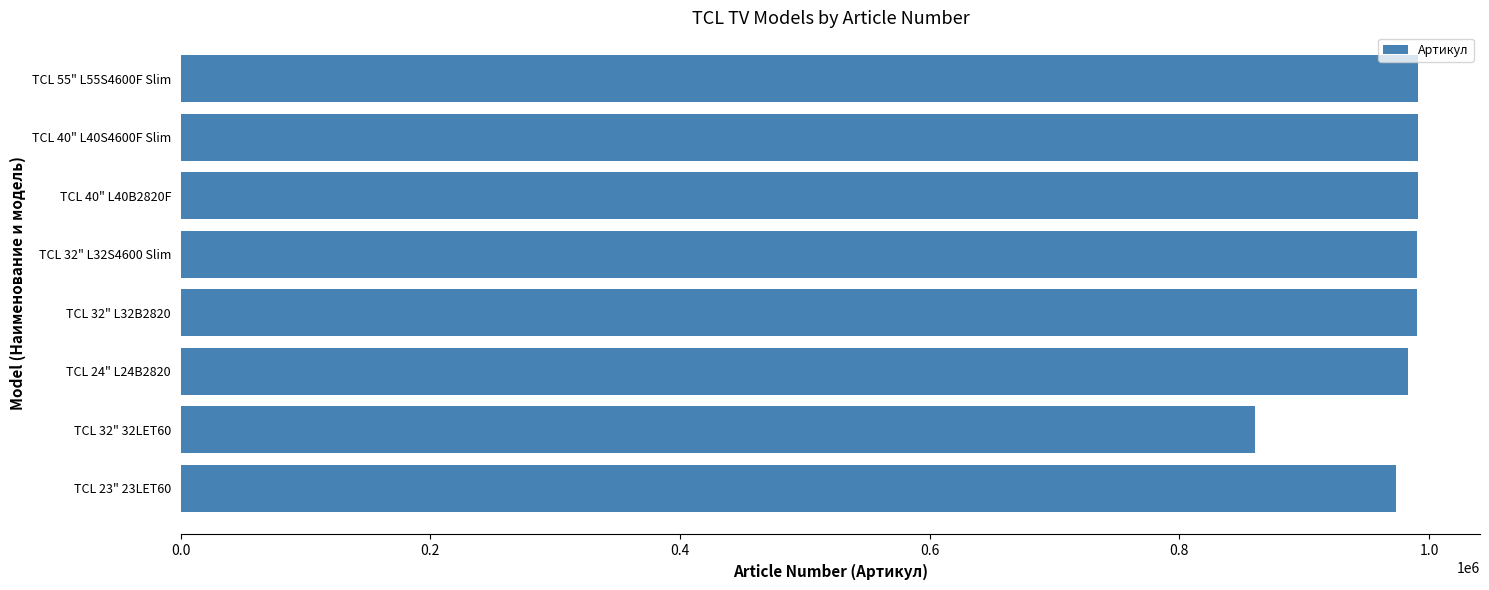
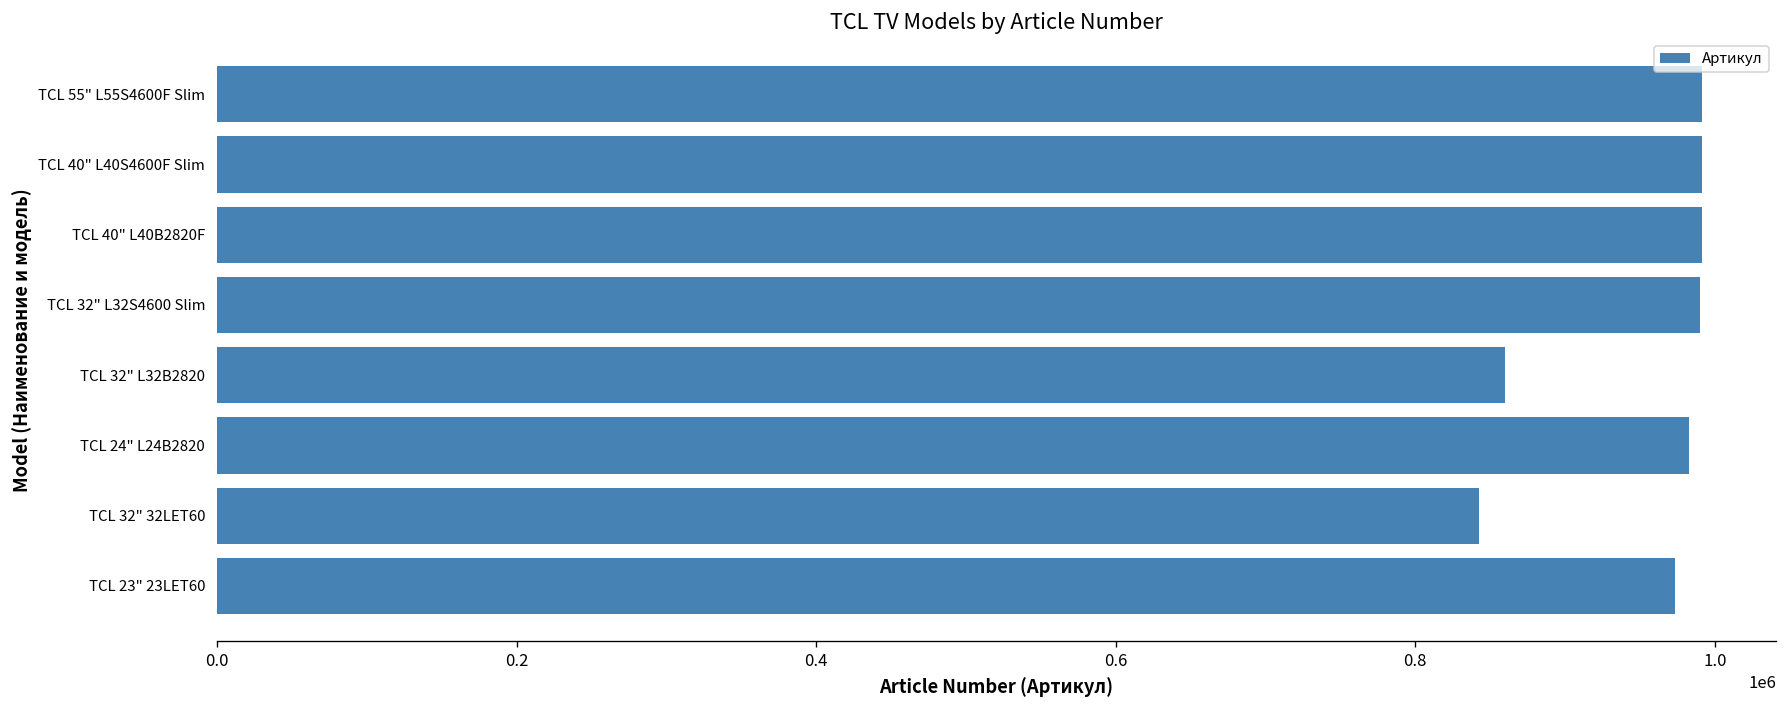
  {
    "TCL 55\" L55S4600F Slim": 991000,
    "TCL 40\" L40S4600F Slim": 991000,
    "TCL 40\" L40B2820F": 991000,
    "TCL 32\" L32S4600 Slim": 990000,
-   "TCL 32\" L32B2820": 990000,
+   "TCL 32\" L32B2820": 860000,
    "TCL 24\" L24B2820": 983000,
-   "TCL 32\" 32LET60": 861000,
+   "TCL 32\" 32LET60": 843000,
    "TCL 23\" 23LET60": 973000
  }
